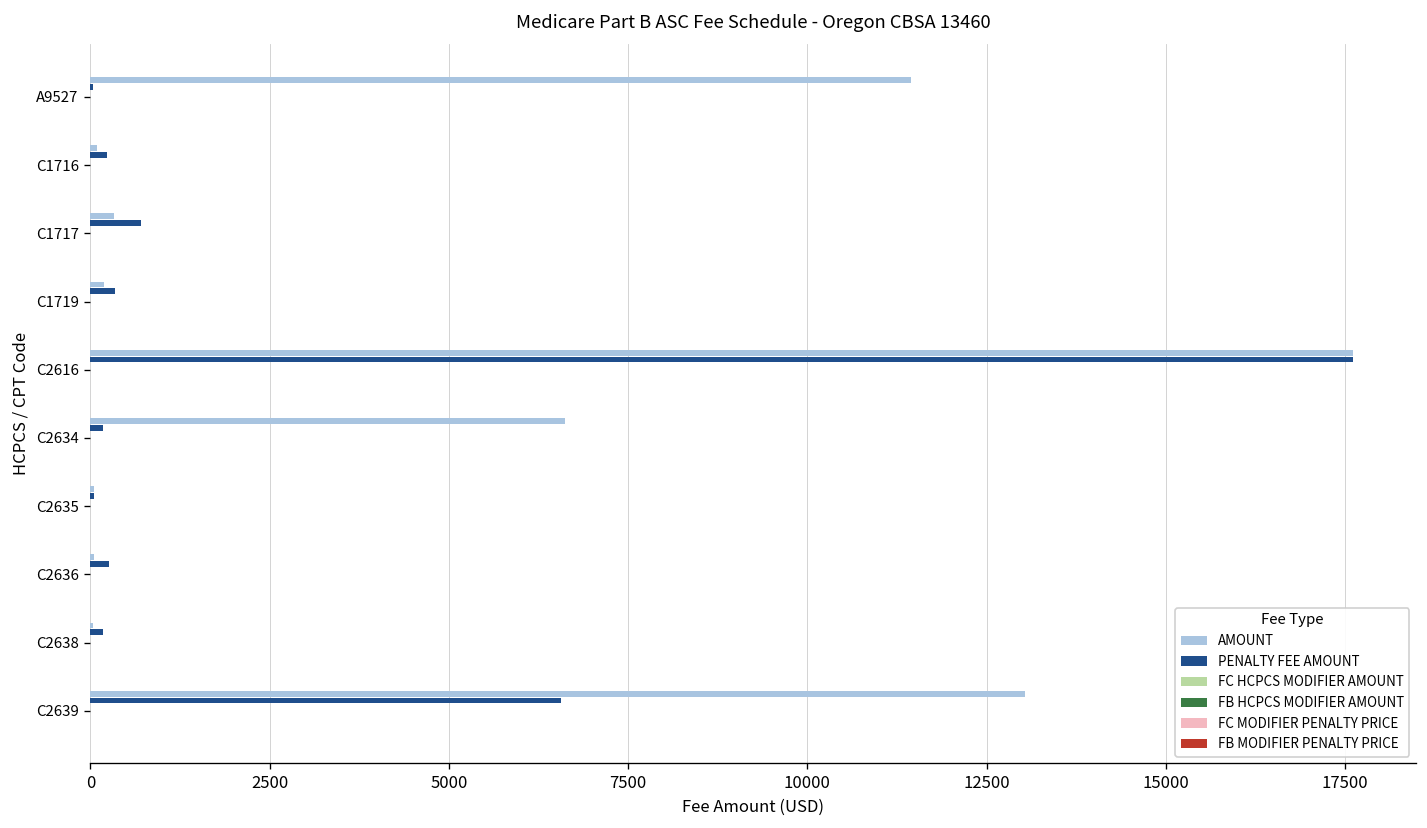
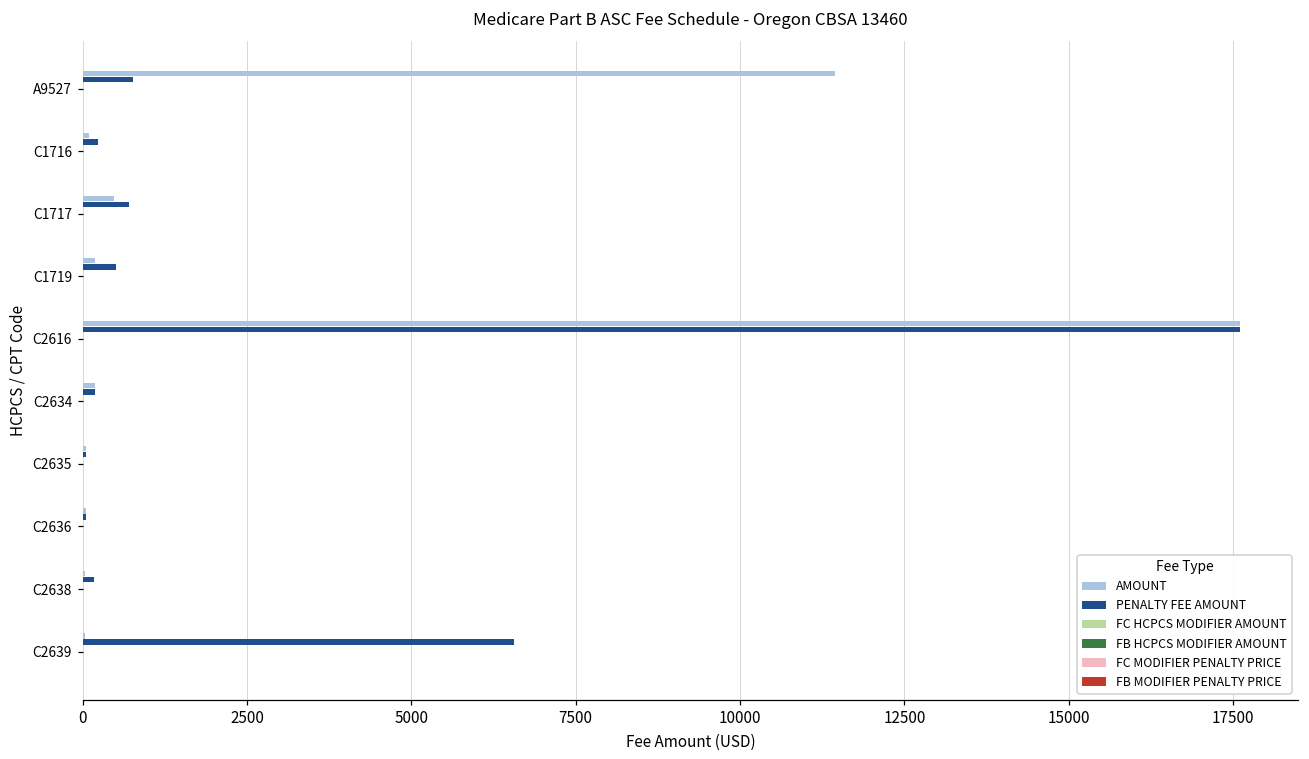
  {
    "AMOUNT": {
      "A9527": 11400,
      "C1716": 100,
-     "C1717": 300,
+     "C1717": 500,
      "C1719": 200,
      "C2616": 17600,
-     "C2634": 6600,
+     "C2634": 200,
      "C2635": 100,
      "C2636": 100,
-     "C2639": 13000
+     "C2639": 0
    },
    "PENALTY FEE AMOUNT": {
-     "A9527": 0,
+     "A9527": 800,
      "C1716": 200,
      "C1717": 700,
-     "C1719": 300,
+     "C1719": 500,
      "C2616": 17600,
      "C2634": 200,
      "C2635": 100,
-     "C2636": 300,
+     "C2636": 100,
      "C2638": 200,
      "C2639": 6600
    },
    "FC HCPCS MODIFIER AMOUNT": {
      "A9527": 0,
      "C1716": 0,
      "C1717": 0,
      "C1719": 0,
      "C2616": 0,
      "C2634": 0,
      "C2635": 0,
      "C2636": 0,
      "C2638": 0,
      "C2639": 0
    },
    "FB HCPCS MODIFIER AMOUNT": {
      "A9527": 0,
      "C1716": 0,
      "C1717": 0,
      "C1719": 0,
      "C2616": 0,
      "C2634": 0,
      "C2635": 0,
      "C2636": 0,
      "C2638": 0,
      "C2639": 0
    },
    "FC MODIFIER PENALTY PRICE": {
      "A9527": 0,
      "C1716": 0,
      "C1717": 0,
      "C1719": 0,
      "C2616": 0,
      "C2634": 0,
      "C2635": 0,
      "C2636": 0,
      "C2638": 0,
      "C2639": 0
    },
    "FB MODIFIER PENALTY PRICE": {
      "A9527": 0,
      "C1716": 0,
      "C1717": 0,
      "C1719": 0,
      "C2616": 0,
      "C2634": 0,
      "C2635": 0,
      "C2636": 0,
      "C2638": 0,
      "C2639": 0
    }
  }
